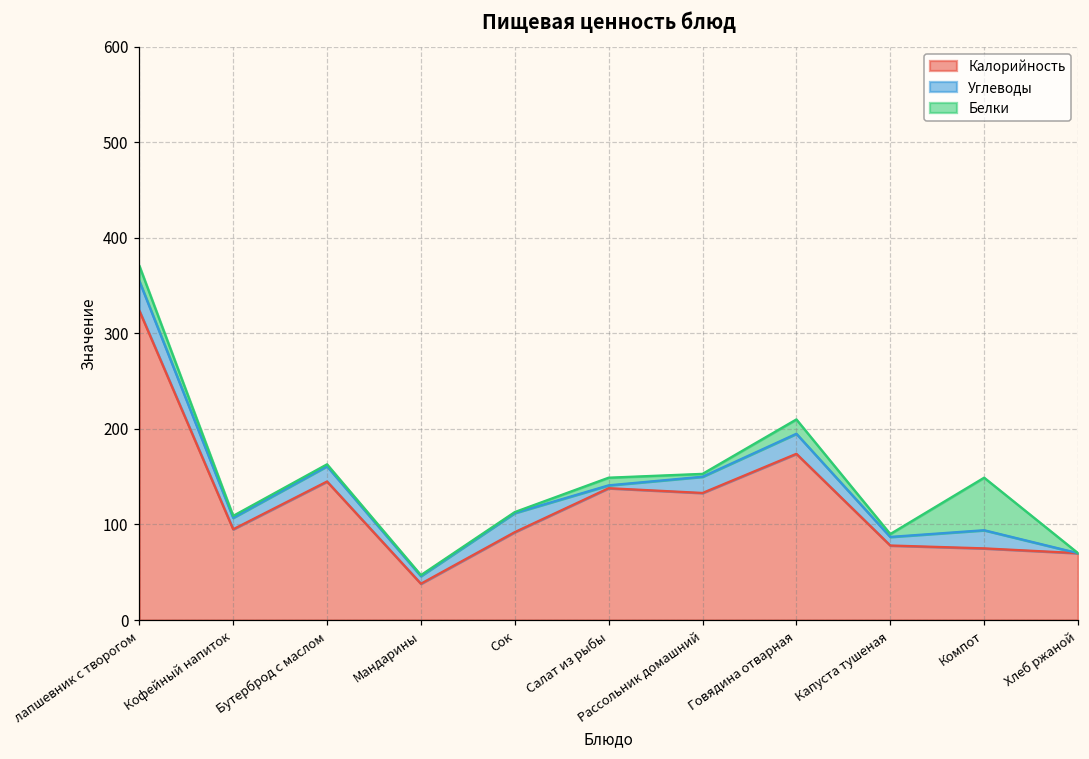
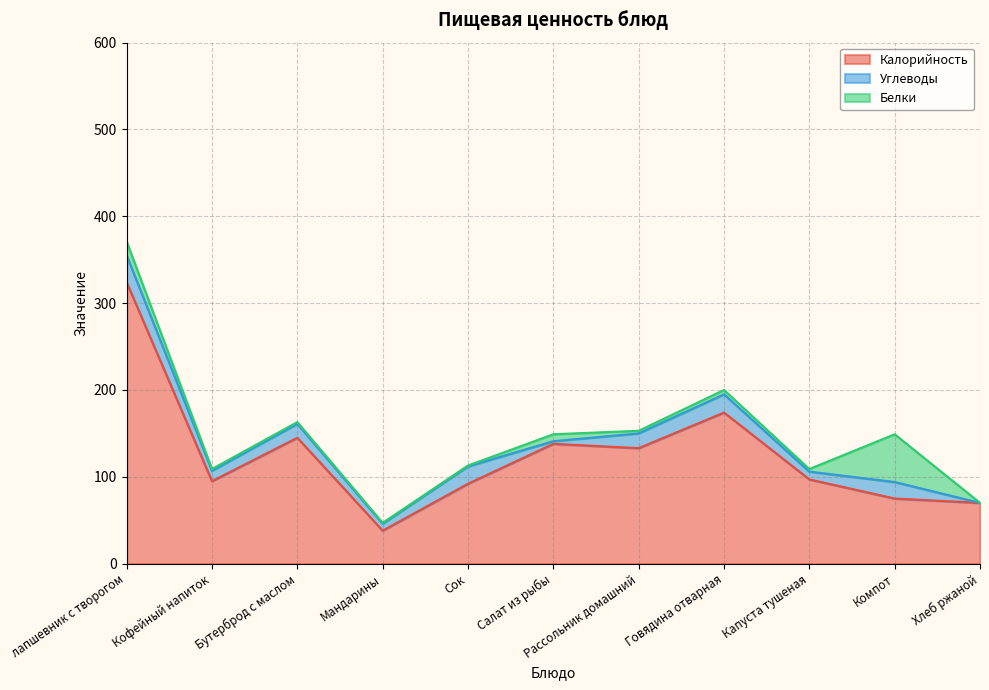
  {
    "Калорийность": {
      "лапшевник с творогом": 320,
      "Кофейный напиток": 100,
      "Бутерброд с маслом": 150,
      "Мандарины": 40,
      "Сок": 90,
      "Салат из рыбы": 140,
      "Рассольник домашний": 130,
      "Говядина отварная": 170,
-     "Капуста тушеная": 80,
+     "Капуста тушеная": 100,
      "Компот": 80
    },
    "Углеводы": {
      "лапшевник с творогом": 30,
      "Салат из рыбы": 0,
      "Рассольник домашний": 20,
      "Говядина отварная": 20,
      "Капуста тушеная": 10,
      "Компот": 20
    },
    "Белки": {
      "лапшевник с творогом": 20,
      "Салат из рыбы": 10,
      "Рассольник домашний": 0,
-     "Говядина отварная": 20,
+     "Говядина отварная": 10,
      "Капуста тушеная": 0,
      "Компот": 60
    }
  }
